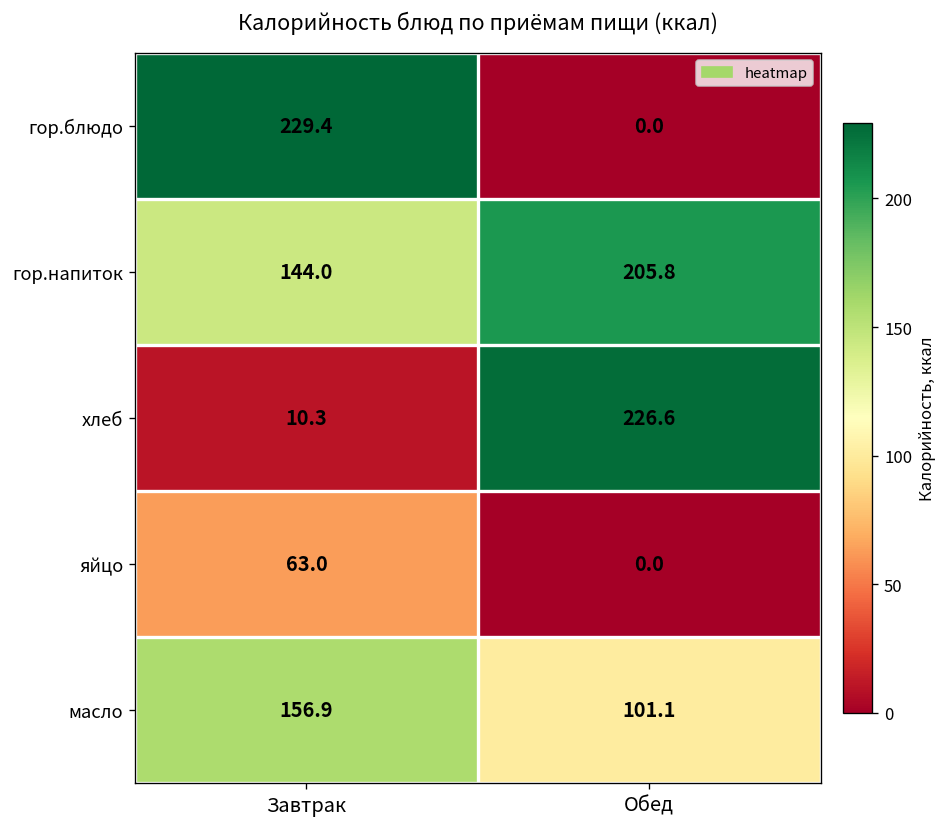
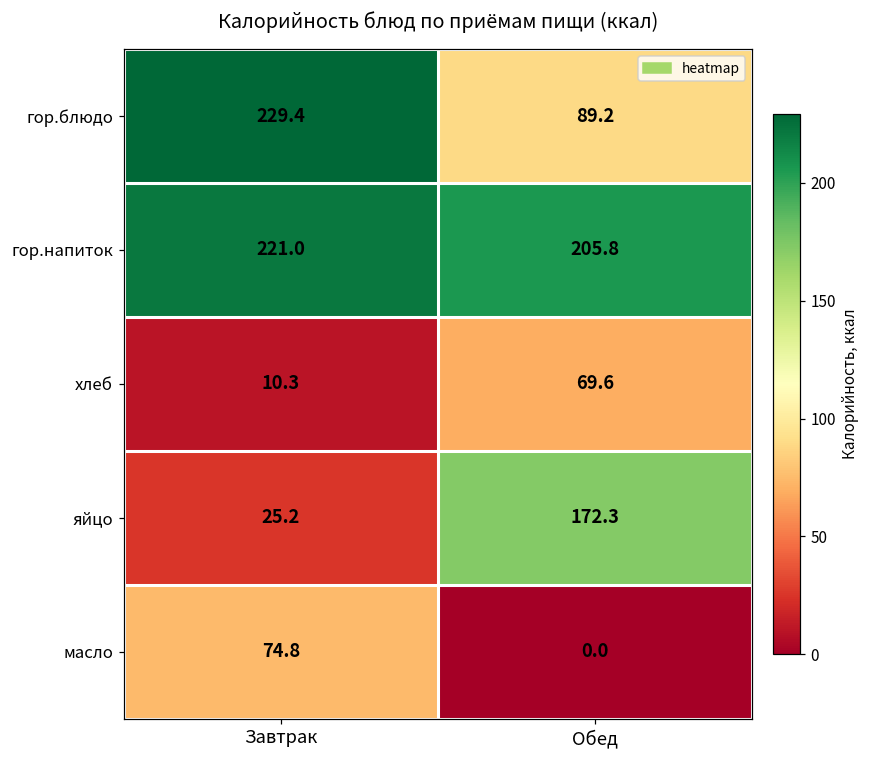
  {
    "гор.блюдо": {
      "Завтрак": 229.4,
-     "Обед": 0.0
+     "Обед": 89.2
    },
    "гор.напиток": {
-     "Завтрак": 144.0,
+     "Завтрак": 221.0,
      "Обед": 205.8
    },
    "хлеб": {
      "Завтрак": 10.3,
-     "Обед": 226.6
+     "Обед": 69.6
    },
    "яйцо": {
-     "Завтрак": 63.0,
-     "Обед": 0.0
+     "Завтрак": 25.2,
+     "Обед": 172.3
    },
    "масло": {
-     "Завтрак": 156.9,
-     "Обед": 101.1
+     "Завтрак": 74.8,
+     "Обед": 0.0
    }
  }
